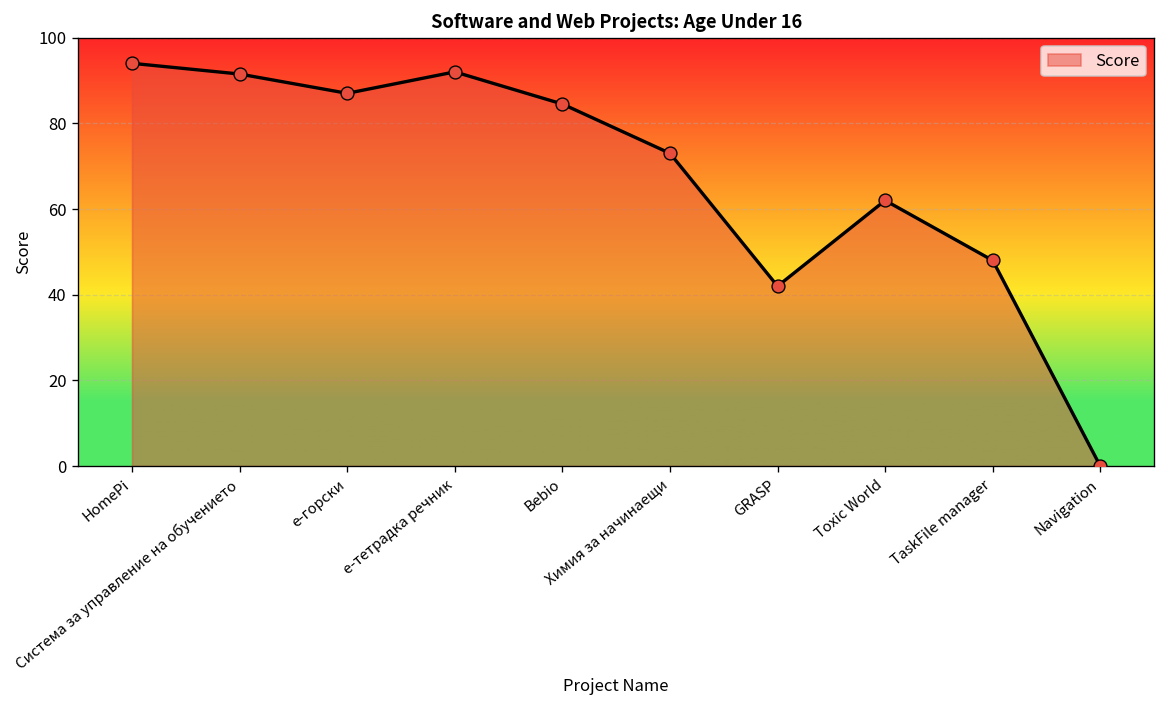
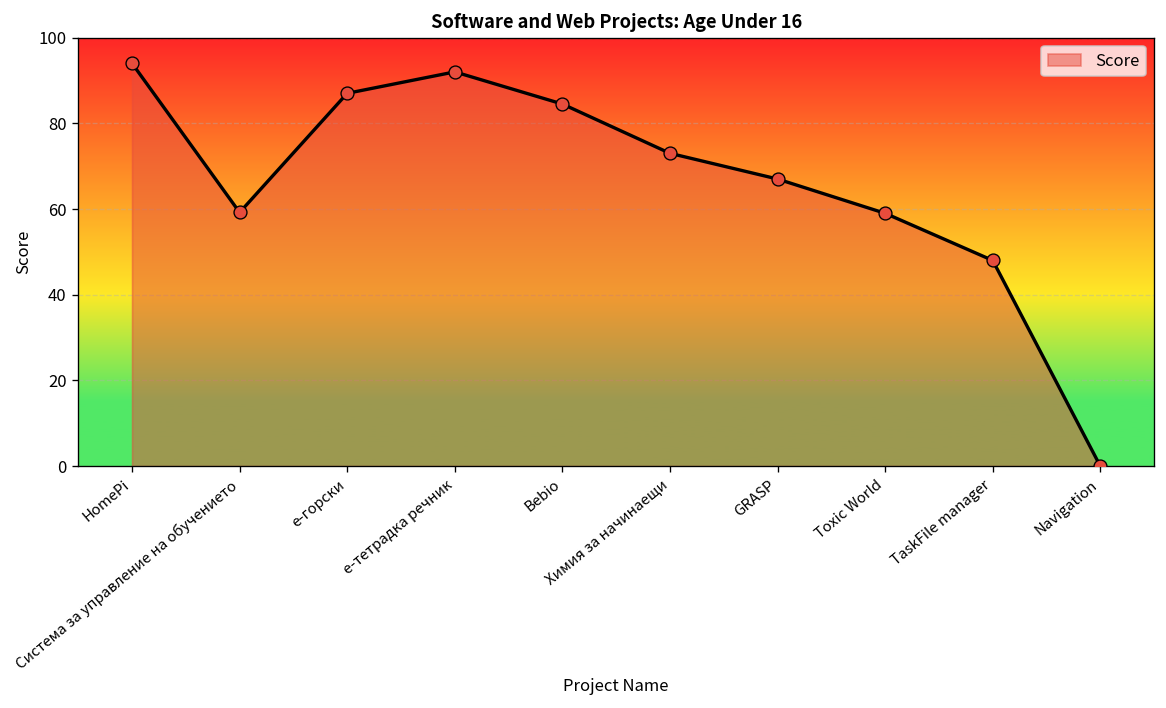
  {
    "HomePi": 94,
-   "Система за управление на обучението": 92,
+   "Система за управление на обучението": 59,
    "е-горски": 87,
    "е-тетрадка речник": 92,
    "Bebio": 85,
    "Химия за начинаещи": 73,
-   "GRASP": 42,
-   "Toxic World": 62,
+   "GRASP": 67,
+   "Toxic World": 59,
    "TaskFile manager": 48,
    "Navigation": 0
  }
